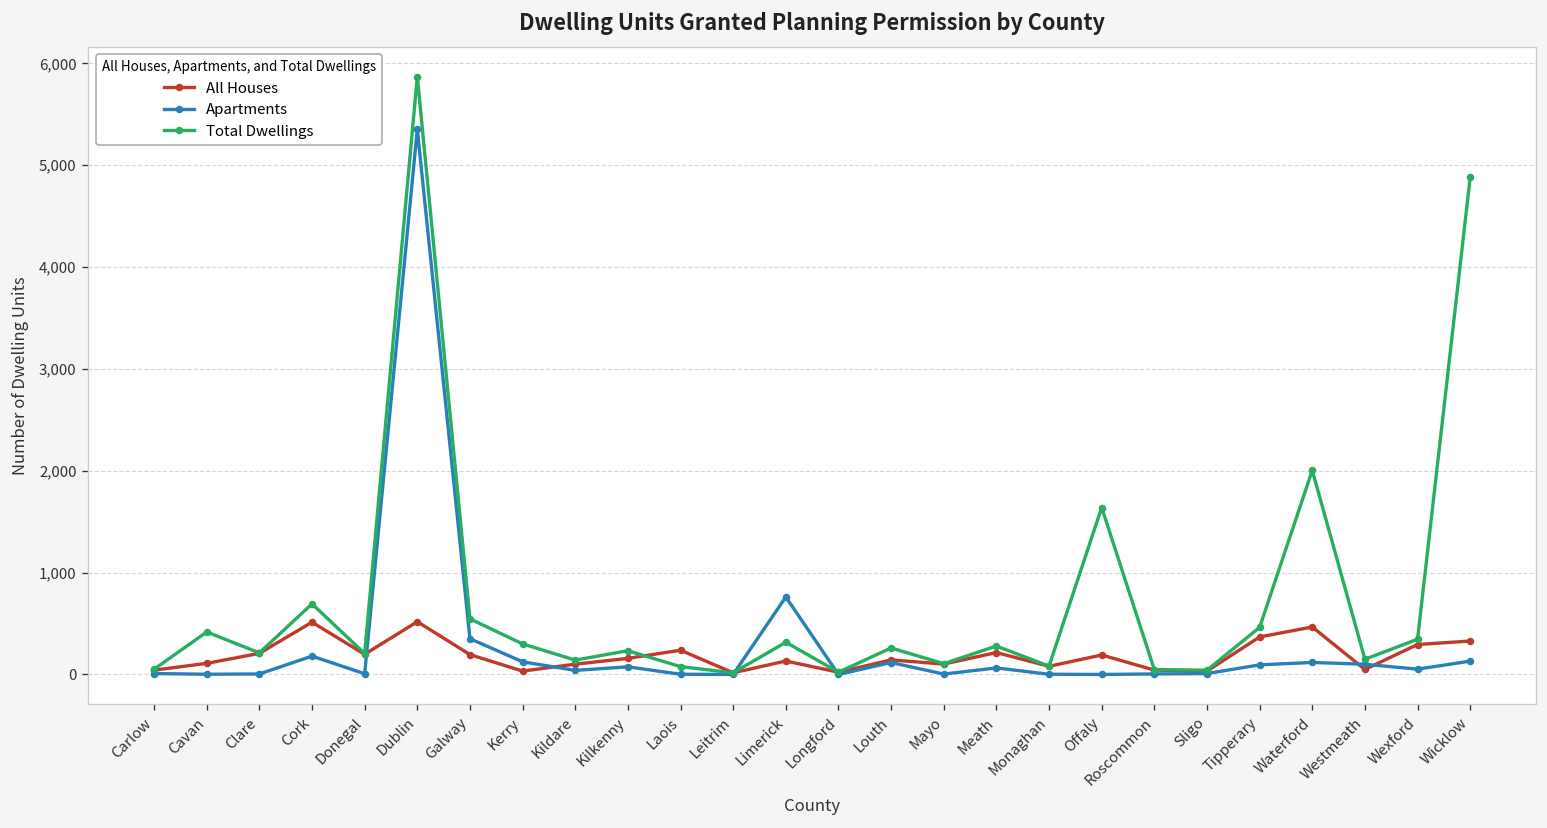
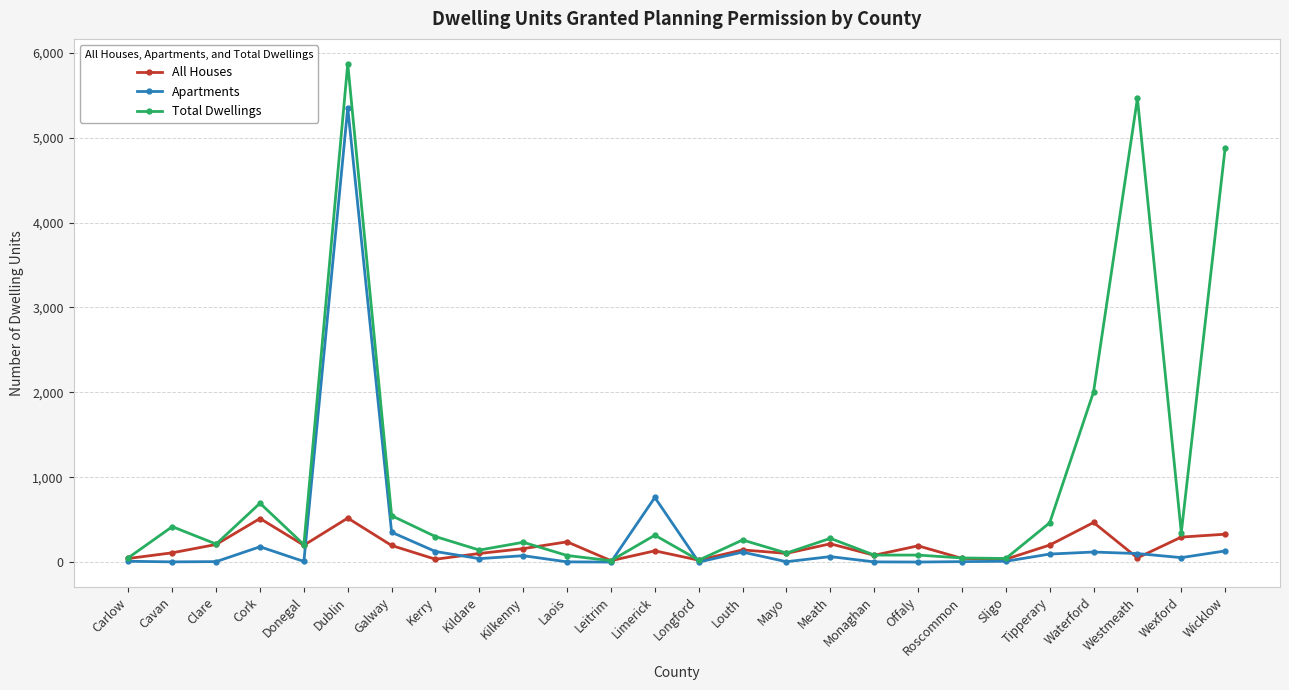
  {
    "All Houses": {
      "Cavan": "100",
      "Cork": "500",
      "Dublin": "500",
      "Galway": "200",
      "Kerry": "0",
      "Kildare": "100",
      "Kilkenny": "200",
      "Laois": "200",
      "Limerick": "100",
      "Meath": "200",
      "Offaly": "200",
-     "Tipperary": "400",
+     "Tipperary": "200",
      "Waterford": "500",
      "Westmeath": "0",
      "Wexford": "300",
      "Wicklow": "300"
    },
    "Apartments": {
      "Carlow": "0",
      "Cavan": "0",
      "Clare": "0",
      "Cork": "200",
      "Donegal": "0",
      "Dublin": "5,400",
      "Galway": "400",
      "Kerry": "100",
      "Kildare": "0",
      "Kilkenny": "100",
      "Laois": "0",
      "Limerick": "800",
      "Mayo": "0",
      "Meath": "100",
      "Monaghan": "0",
      "Offaly": "0",
      "Roscommon": "0",
      "Tipperary": "100",
      "Waterford": "100",
      "Westmeath": "100",
      "Wexford": "100",
      "Wicklow": "100"
    },
    "Total Dwellings": {
      "Cavan": "400",
      "Cork": "700",
      "Dublin": "5,900",
      "Galway": "500",
      "Kerry": "300",
      "Kildare": "100",
      "Kilkenny": "200",
      "Laois": "100",
      "Limerick": "300",
      "Louth": "300",
      "Meath": "300",
-     "Offaly": "1,600",
+     "Offaly": "100",
      "Tipperary": "500",
      "Waterford": "2,000",
-     "Westmeath": "100",
+     "Westmeath": "5,500",
      "Wexford": "300",
      "Wicklow": "4,900"
    }
  }
